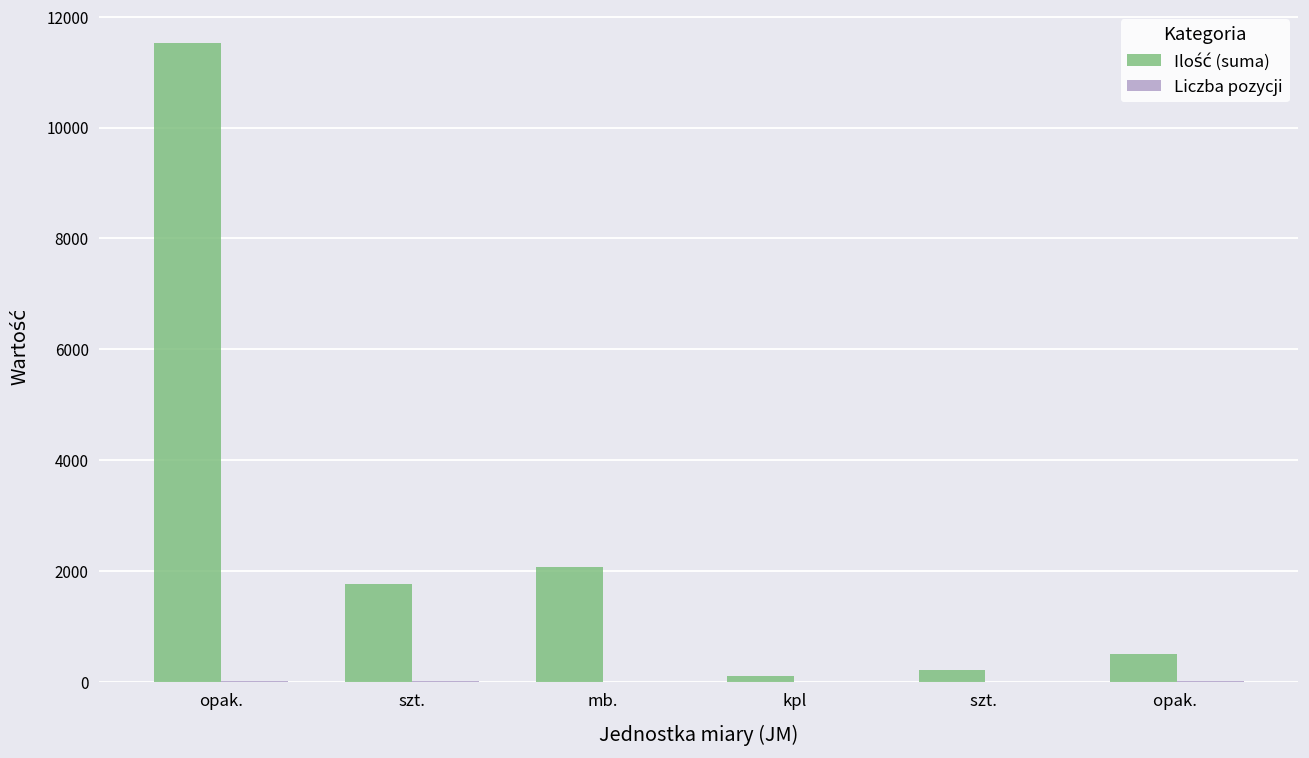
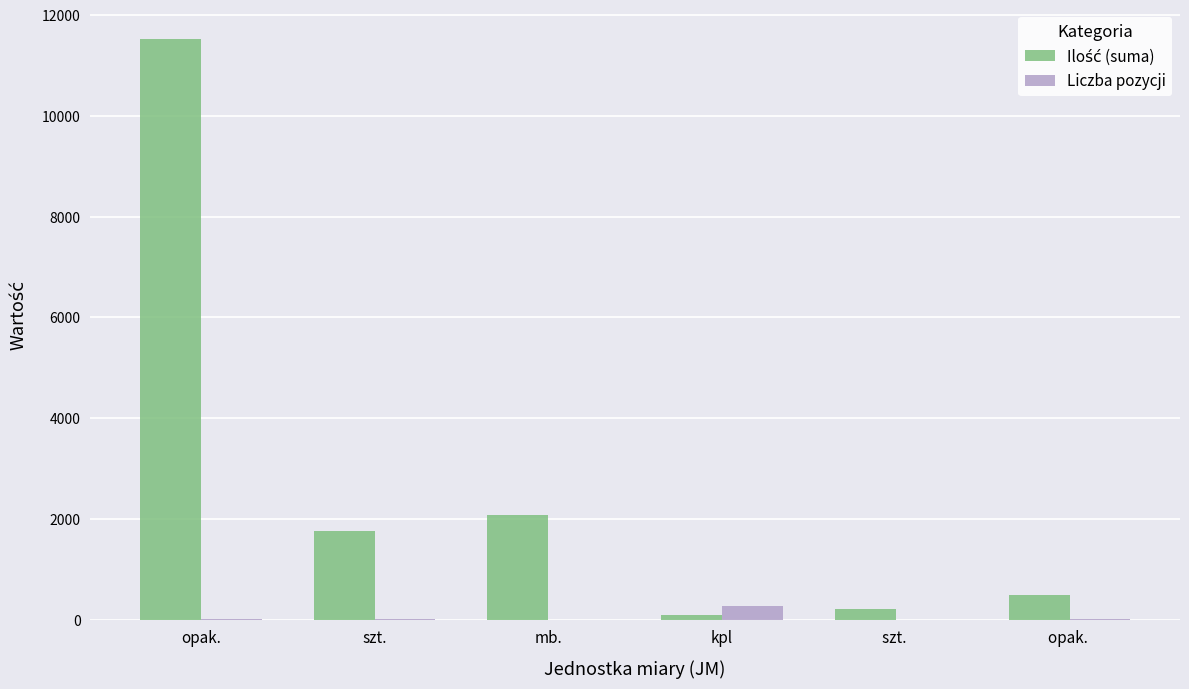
  {
    "Ilość (suma)": {
      "mb.": 2100,
      "kpl": 100
    },
    "Liczba pozycji": {
-     "kpl": 0
+     "kpl": 300
    }
  }
